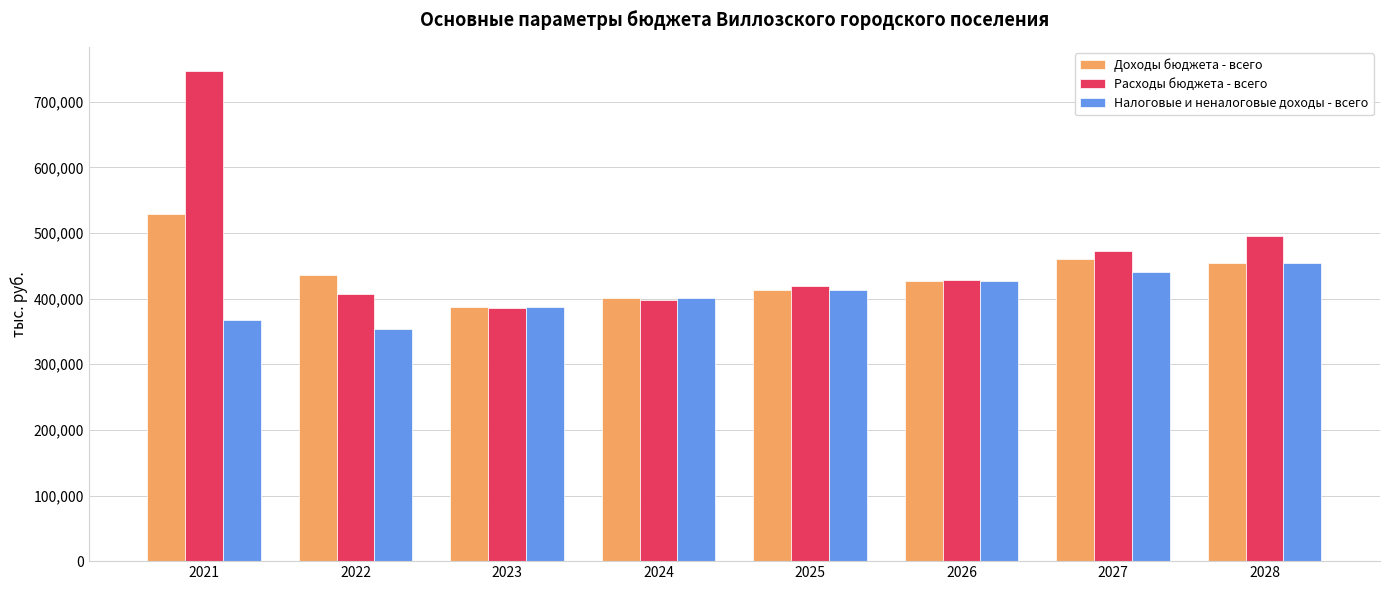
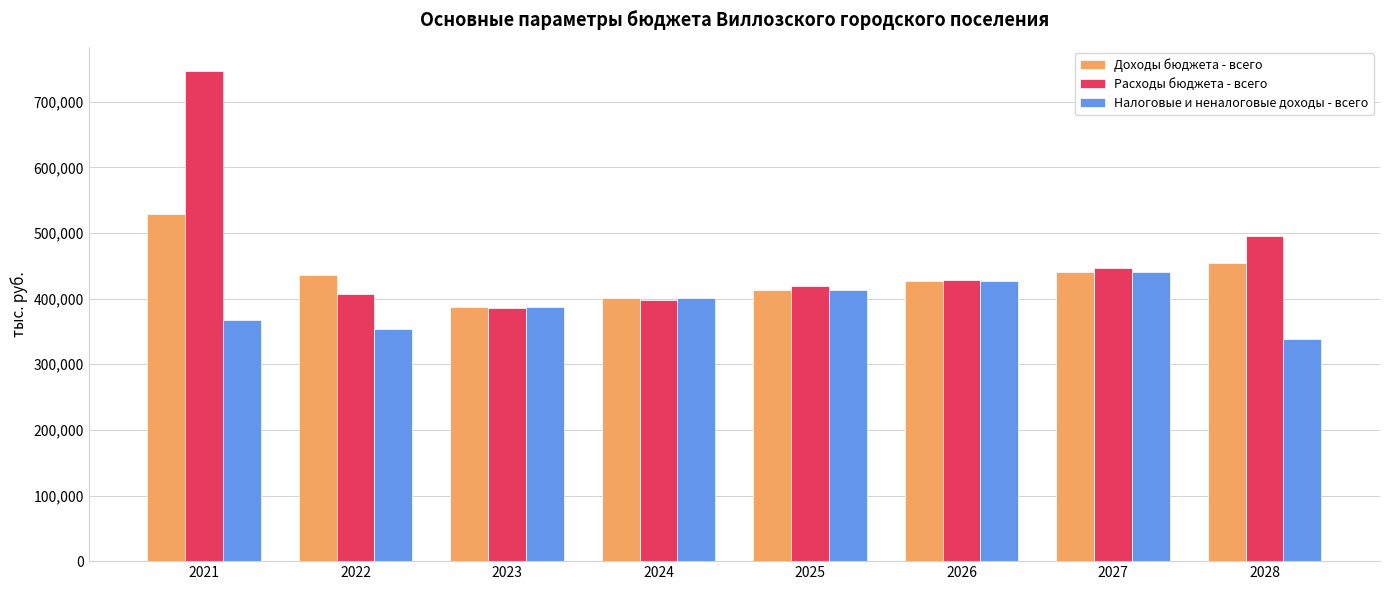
  {
    "Доходы бюджета - всего": {
      "2021": "530,000",
      "2022": "440,000",
      "2023": "390,000",
      "2024": "400,000",
      "2025": "410,000",
      "2026": "430,000",
-     "2027": "460,000",
+     "2027": "440,000",
      "2028": "450,000"
    },
    "Расходы бюджета - всего": {
      "2021": "750,000",
      "2022": "410,000",
      "2023": "390,000",
      "2024": "400,000",
      "2025": "420,000",
      "2026": "430,000",
-     "2027": "470,000",
+     "2027": "450,000",
      "2028": "500,000"
    },
    "Налоговые и неналоговые доходы - всего": {
      "2021": "370,000",
      "2022": "350,000",
      "2023": "390,000",
      "2024": "400,000",
      "2025": "410,000",
      "2026": "430,000",
      "2027": "440,000",
-     "2028": "450,000"
+     "2028": "340,000"
    }
  }
